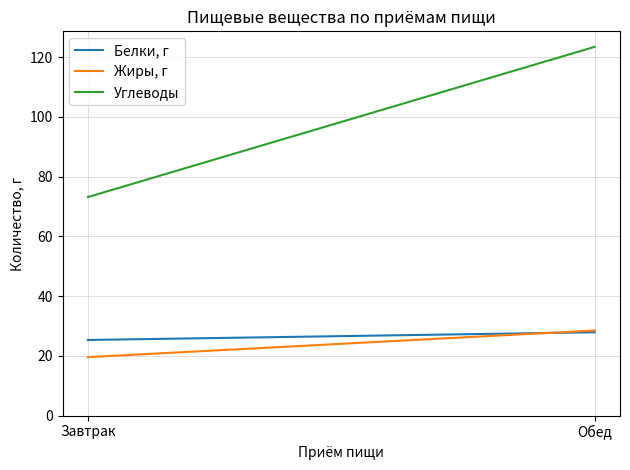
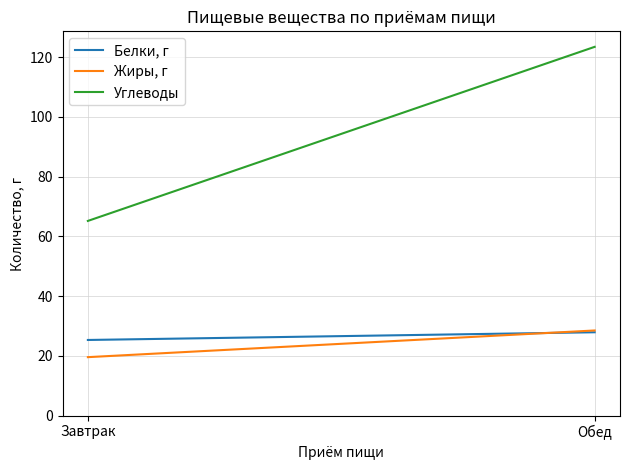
  {
    "Белки, г": {
      "Завтрак": 25
    },
    "Жиры, г": {
      "Завтрак": 20
    },
    "Углеводы": {
-     "Завтрак": 73,
+     "Завтрак": 65,
      "Обед": 123
    }
  }
